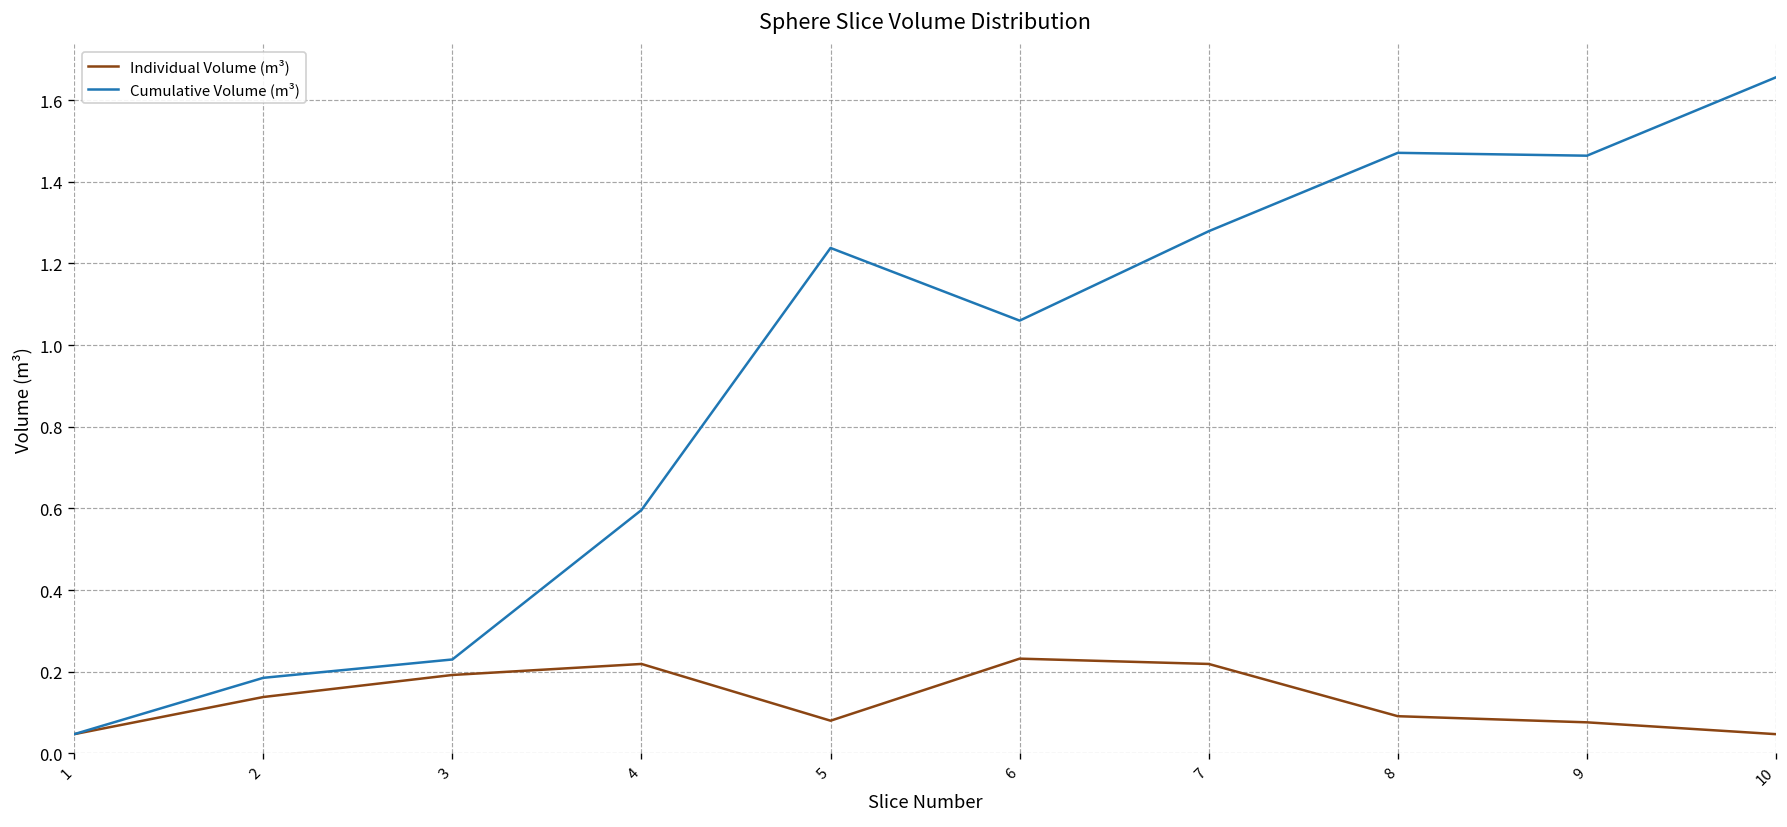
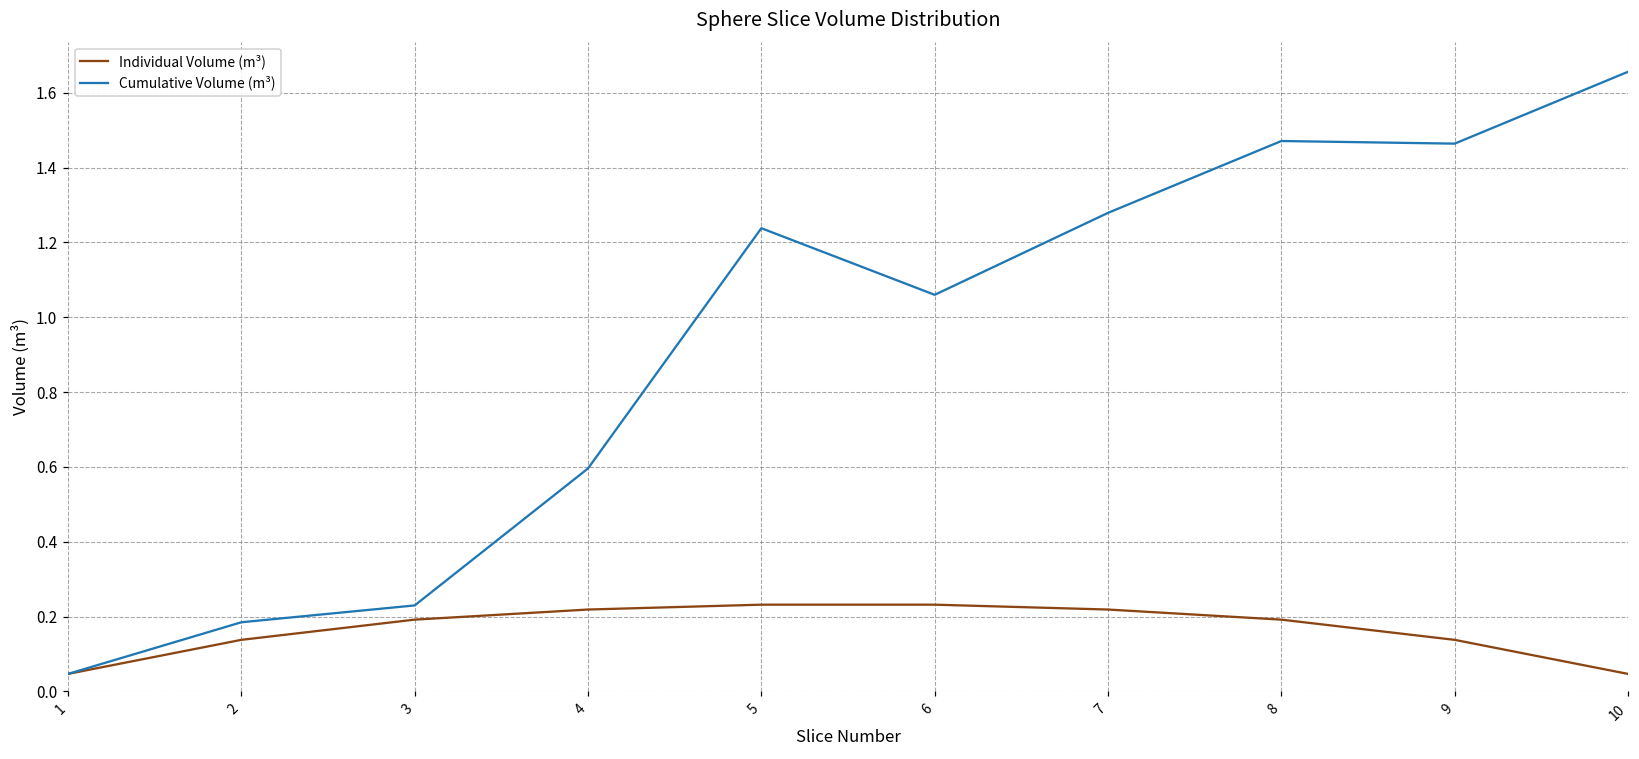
  {
    "Individual Volume (m³)": {
      "2": 0.14,
      "3": 0.19,
      "4": 0.22,
-     "5": 0.08,
+     "5": 0.23,
      "6": 0.23,
      "7": 0.22,
-     "8": 0.09,
-     "9": 0.08,
+     "8": 0.19,
+     "9": 0.14,
      "10": 0.05
    },
    "Cumulative Volume (m³)": {
      "2": 0.19,
      "3": 0.23,
      "4": 0.60,
      "5": 1.24,
      "6": 1.06,
      "7": 1.28,
      "8": 1.47,
      "9": 1.46,
      "10": 1.66
    }
  }
